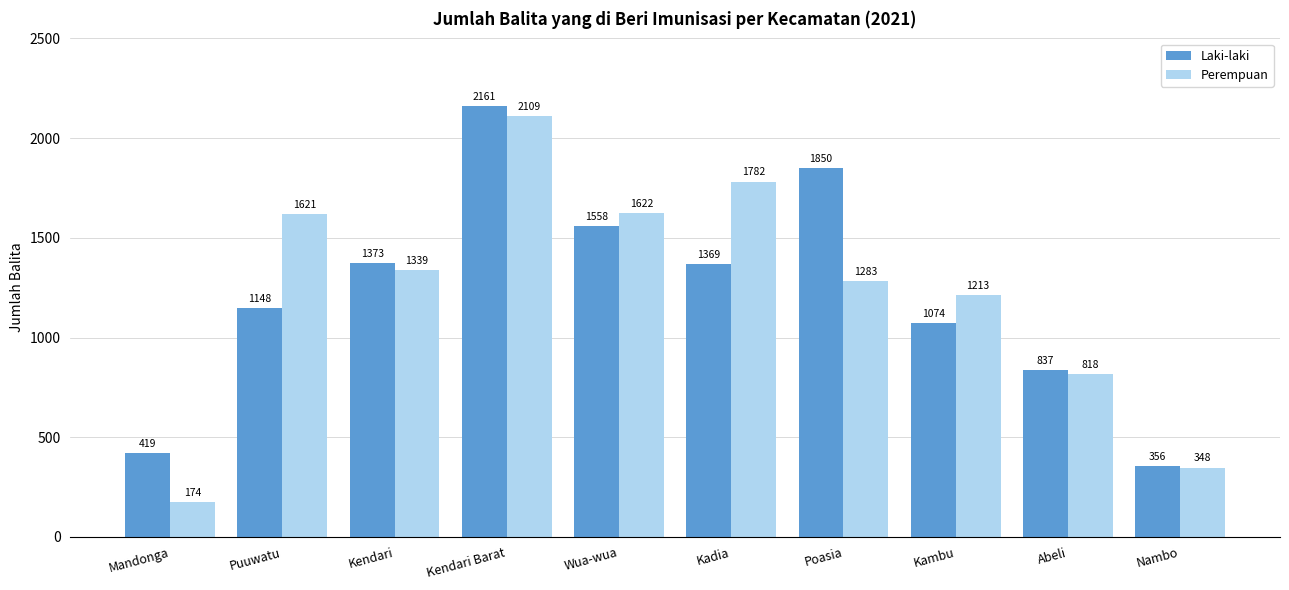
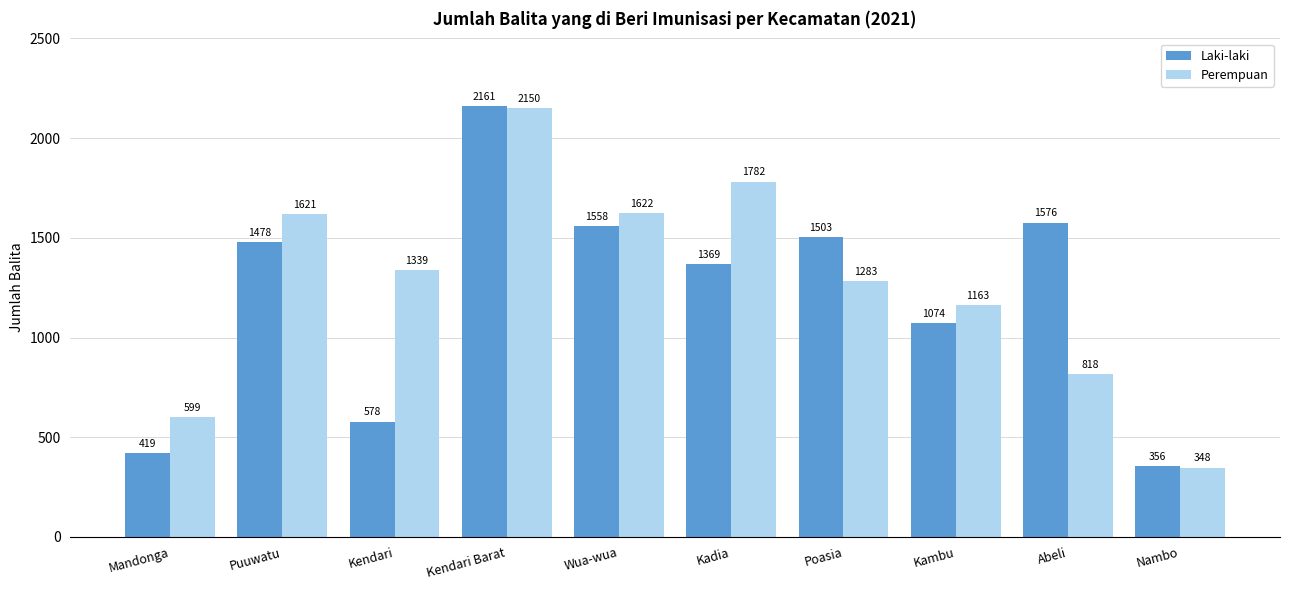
  {
    "Laki-laki": {
      "Mandonga": 419,
-     "Puuwatu": 1148,
-     "Kendari": 1373,
+     "Puuwatu": 1478,
+     "Kendari": 578,
      "Kendari Barat": 2161,
      "Wua-wua": 1558,
      "Kadia": 1369,
-     "Poasia": 1850,
+     "Poasia": 1503,
      "Kambu": 1074,
-     "Abeli": 837,
+     "Abeli": 1576,
      "Nambo": 356
    },
    "Perempuan": {
-     "Mandonga": 174,
+     "Mandonga": 599,
      "Puuwatu": 1621,
      "Kendari": 1339,
-     "Kendari Barat": 2109,
+     "Kendari Barat": 2150,
      "Wua-wua": 1622,
      "Kadia": 1782,
      "Poasia": 1283,
-     "Kambu": 1213,
+     "Kambu": 1163,
      "Abeli": 818,
      "Nambo": 348
    }
  }
